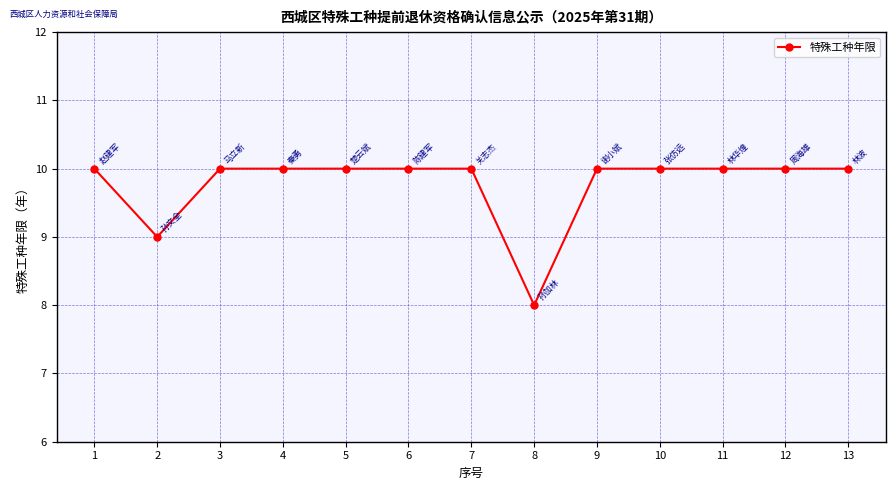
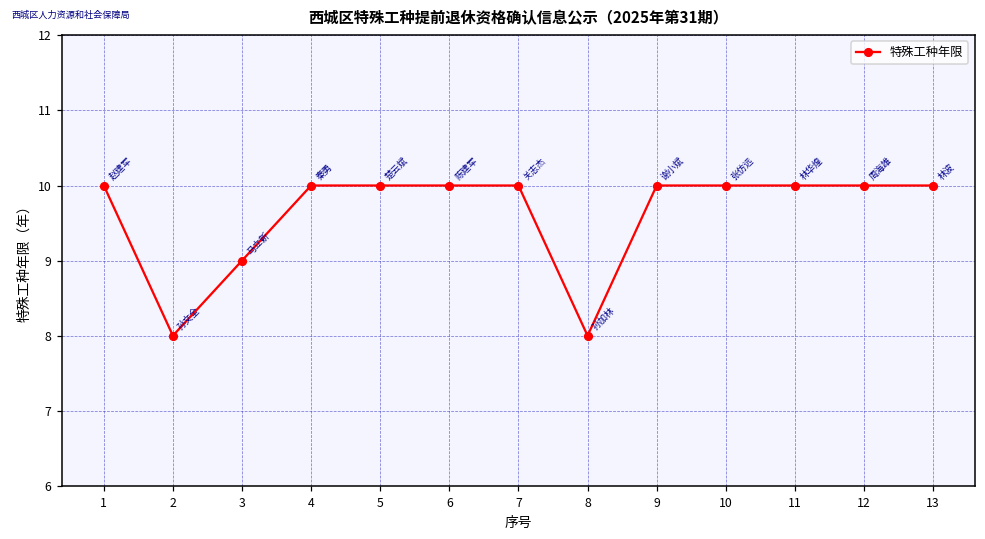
  {
    "1": 10,
-   "2": 9,
-   "3": 10,
+   "2": 8,
+   "3": 9,
    "4": 10,
    "5": 10,
    "6": 10,
    "7": 10,
    "8": 8,
    "9": 10,
    "10": 10,
    "11": 10,
    "12": 10,
    "13": 10
  }
